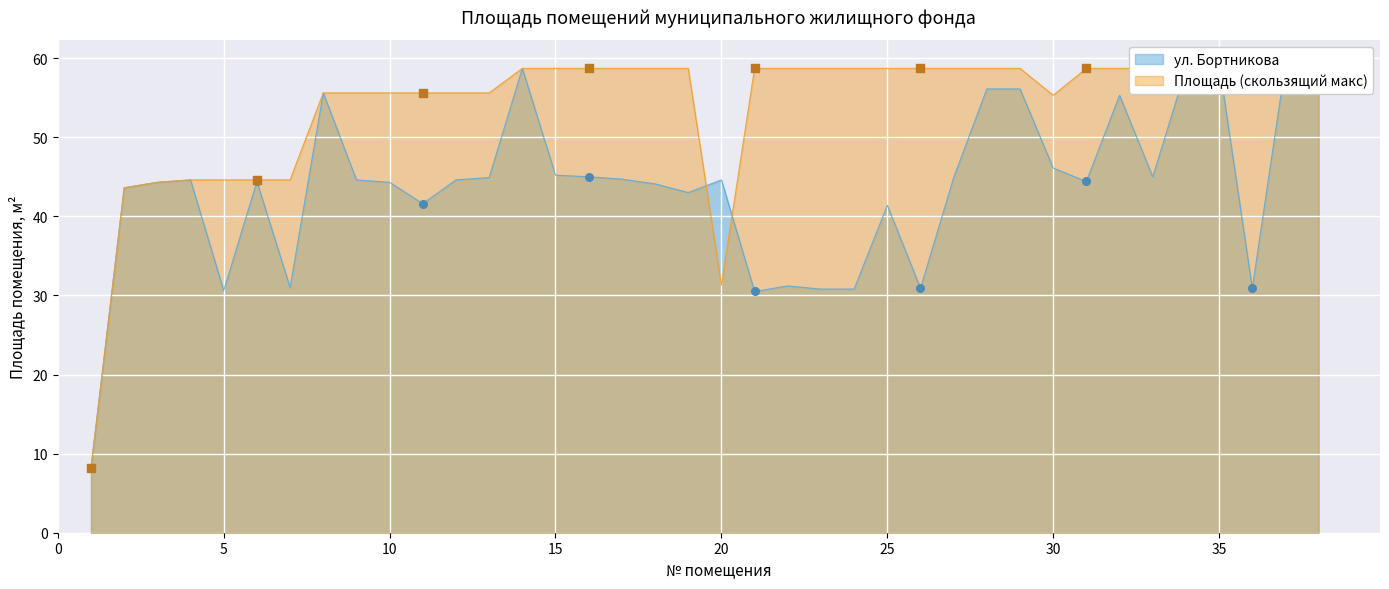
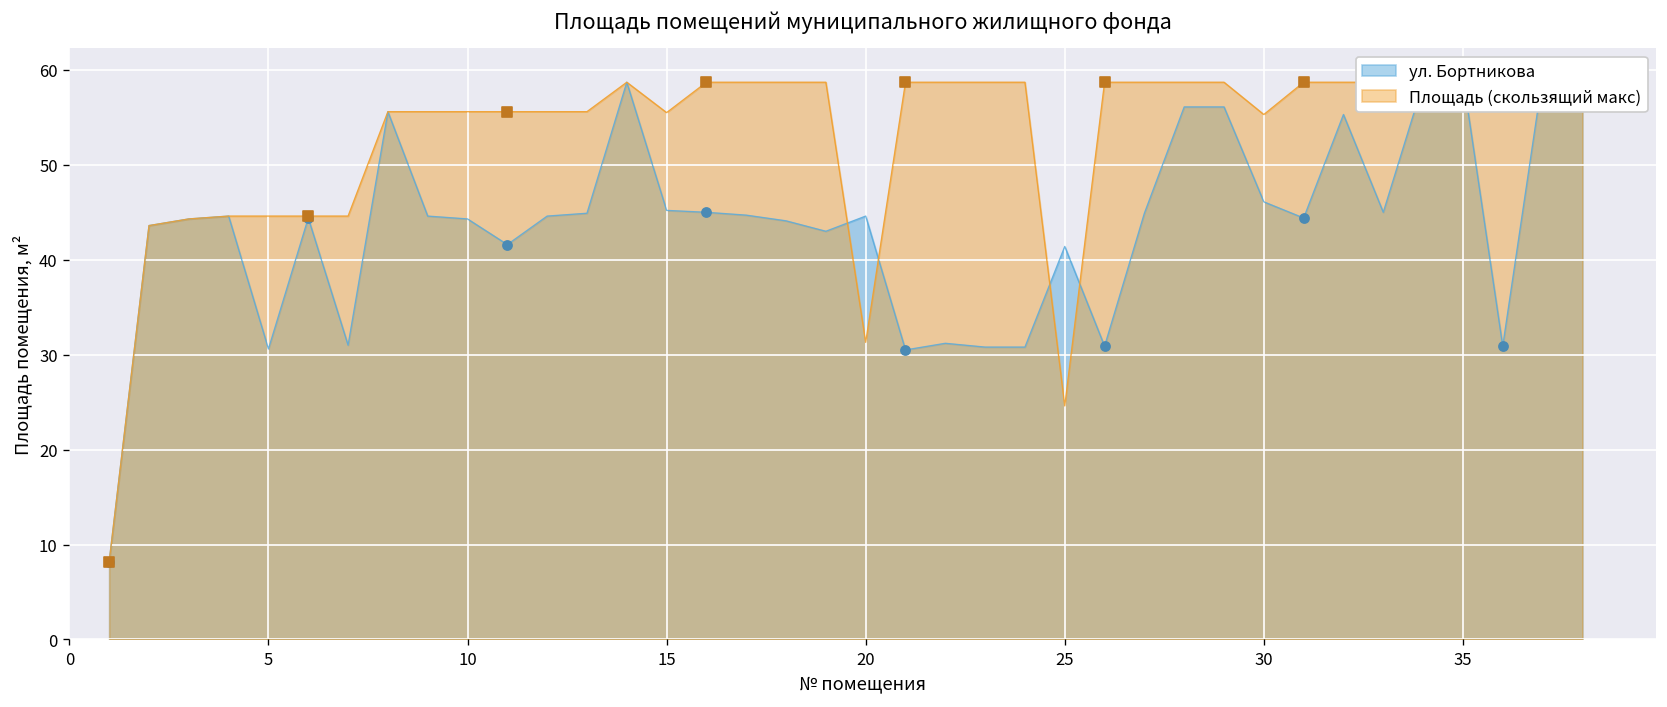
  {
    "Площадь (скользящий макс)": {
      "5": 45,
      "10": 56,
-     "15": 59,
+     "15": 56,
      "20": 31,
-     "25": 59,
+     "25": 25,
      "30": 55
    }
  }
